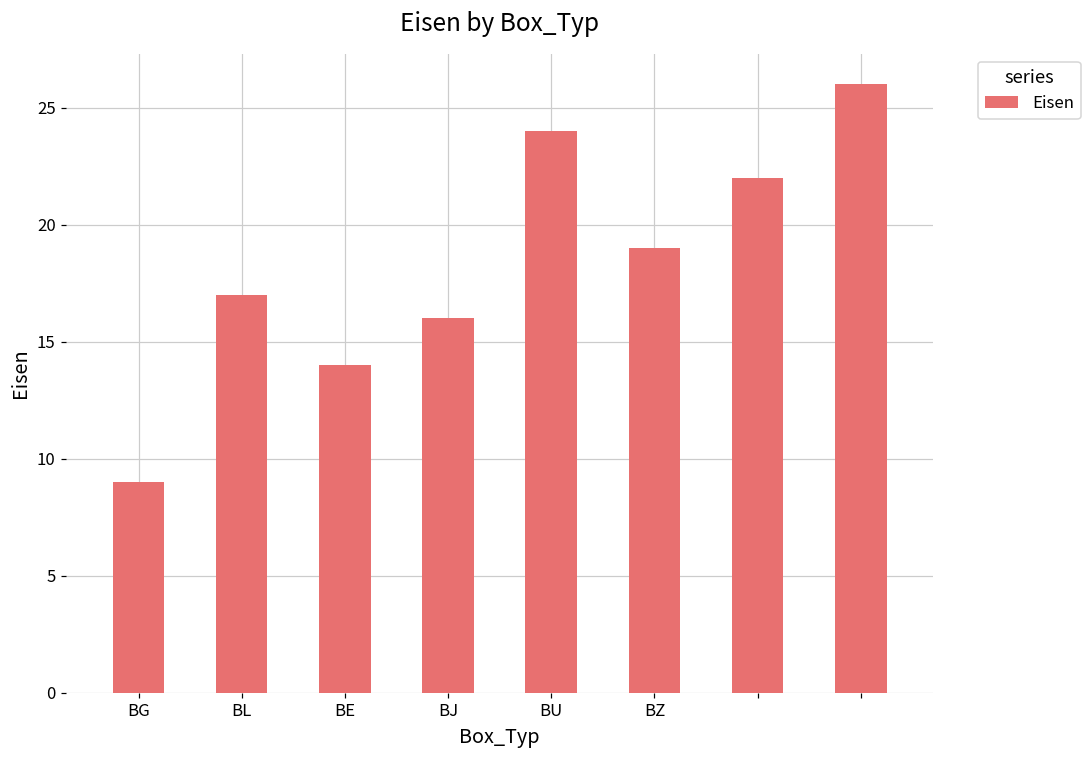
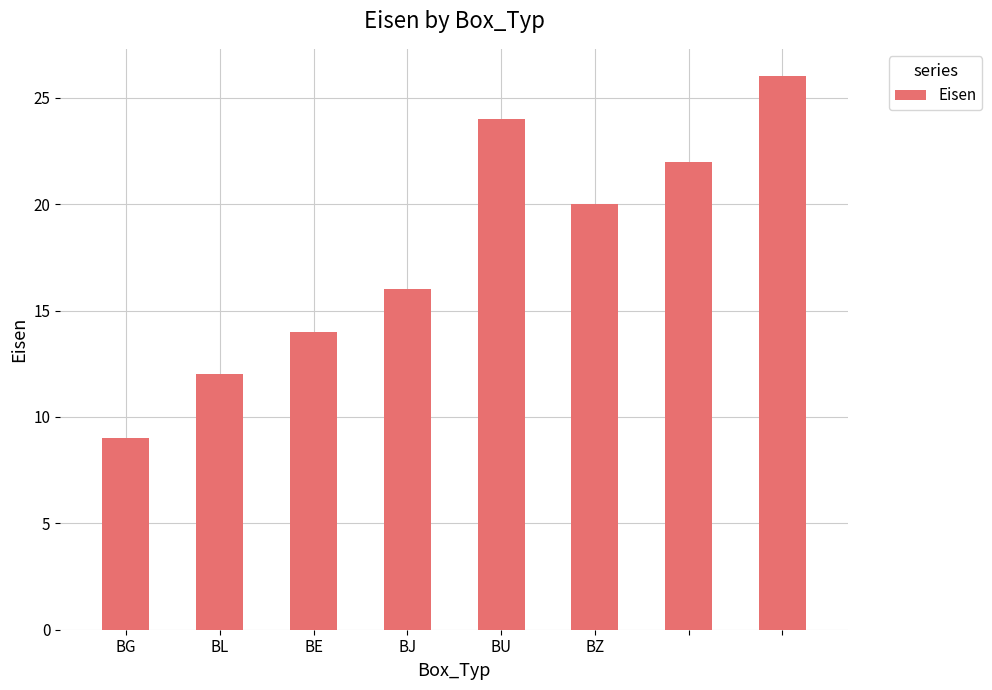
  {
    "BG": 9,
-   "BL": 17,
+   "BL": 12,
    "BE": 14,
    "BJ": 16,
    "BU": 24,
-   "BZ": 19
+   "BZ": 20
  }
